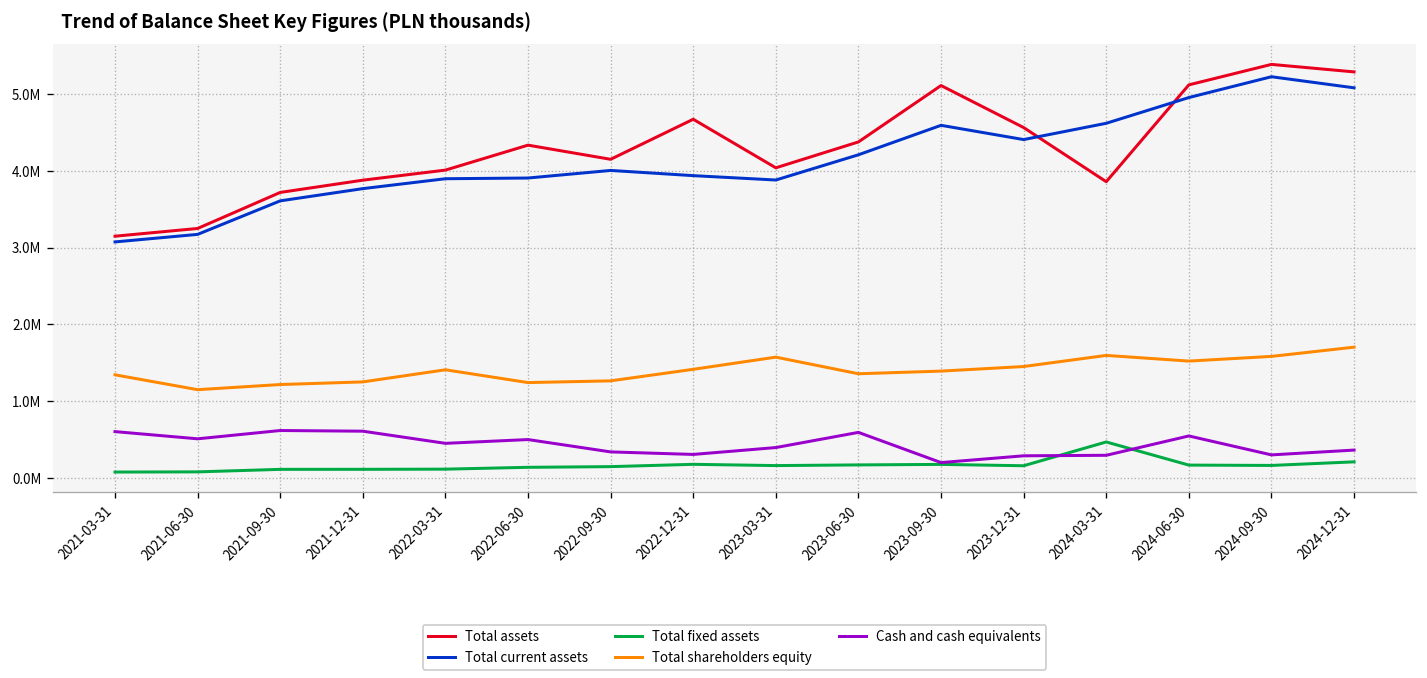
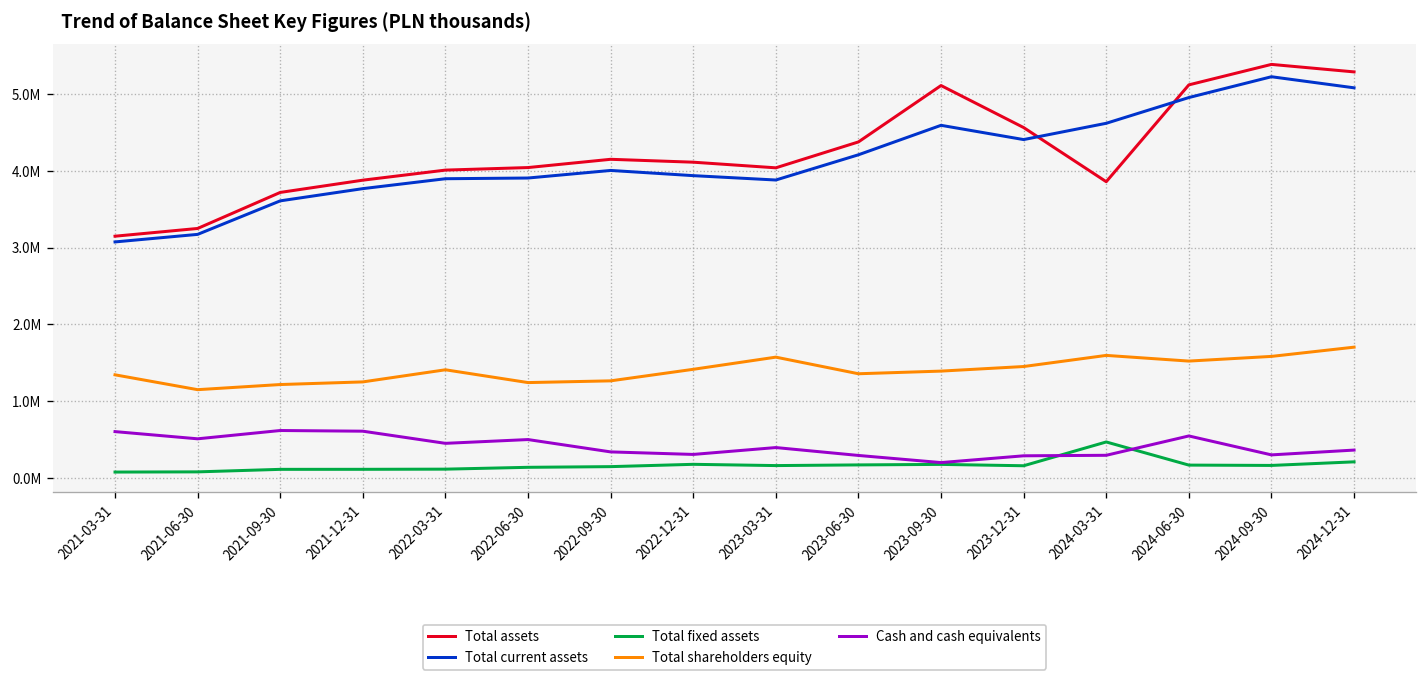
  {
    "Total assets": {
      "2021-03-31": 3100000,
      "2021-06-30": 3200000,
      "2021-09-30": 3700000,
      "2021-12-31": 3900000,
      "2022-03-31": 4000000,
-     "2022-06-30": 4300000,
+     "2022-06-30": 4000000,
      "2022-09-30": 4100000,
-     "2022-12-31": 4700000,
+     "2022-12-31": 4100000,
      "2023-03-31": 4000000,
      "2023-06-30": 4400000,
      "2023-09-30": 5100000,
      "2023-12-31": 4600000,
      "2024-03-31": 3900000,
      "2024-06-30": 5100000,
      "2024-09-30": 5400000,
      "2024-12-31": 5300000
    },
    "Total current assets": {
      "2021-03-31": 3100000,
      "2021-06-30": 3200000,
      "2021-09-30": 3600000,
      "2021-12-31": 3800000,
      "2022-03-31": 3900000,
      "2022-06-30": 3900000,
      "2022-09-30": 4000000,
      "2022-12-31": 3900000,
      "2023-03-31": 3900000,
      "2023-06-30": 4200000,
      "2023-09-30": 4600000,
      "2023-12-31": 4400000,
      "2024-03-31": 4600000,
      "2024-06-30": 5000000,
      "2024-09-30": 5200000,
      "2024-12-31": 5100000
    },
    "Total fixed assets": {
      "2021-03-31": 100000,
      "2021-06-30": 100000,
      "2021-09-30": 100000,
      "2021-12-31": 100000,
      "2022-03-31": 100000,
      "2022-06-30": 100000,
      "2022-09-30": 100000,
      "2022-12-31": 200000,
      "2023-03-31": 200000,
      "2023-06-30": 200000,
      "2023-12-31": 200000,
      "2024-03-31": 500000,
      "2024-06-30": 200000,
      "2024-09-30": 200000,
      "2024-12-31": 200000
    },
    "Total shareholders equity": {
      "2021-03-31": 1300000,
      "2021-06-30": 1100000,
      "2021-09-30": 1200000,
      "2021-12-31": 1200000,
      "2022-03-31": 1400000,
      "2022-06-30": 1200000,
      "2022-09-30": 1300000,
      "2022-12-31": 1400000,
      "2023-03-31": 1600000,
      "2023-06-30": 1400000,
      "2023-09-30": 1400000,
      "2023-12-31": 1400000,
      "2024-03-31": 1600000,
      "2024-06-30": 1500000,
      "2024-09-30": 1600000,
      "2024-12-31": 1700000
    },
    "Cash and cash equivalents": {
      "2021-03-31": 600000,
      "2021-06-30": 500000,
      "2021-09-30": 600000,
      "2021-12-31": 600000,
      "2022-03-31": 400000,
      "2022-06-30": 500000,
      "2022-09-30": 300000,
      "2022-12-31": 300000,
      "2023-03-31": 400000,
-     "2023-06-30": 600000,
+     "2023-06-30": 300000,
      "2023-12-31": 300000,
      "2024-03-31": 300000,
      "2024-06-30": 500000,
      "2024-09-30": 300000,
      "2024-12-31": 400000
    }
  }
